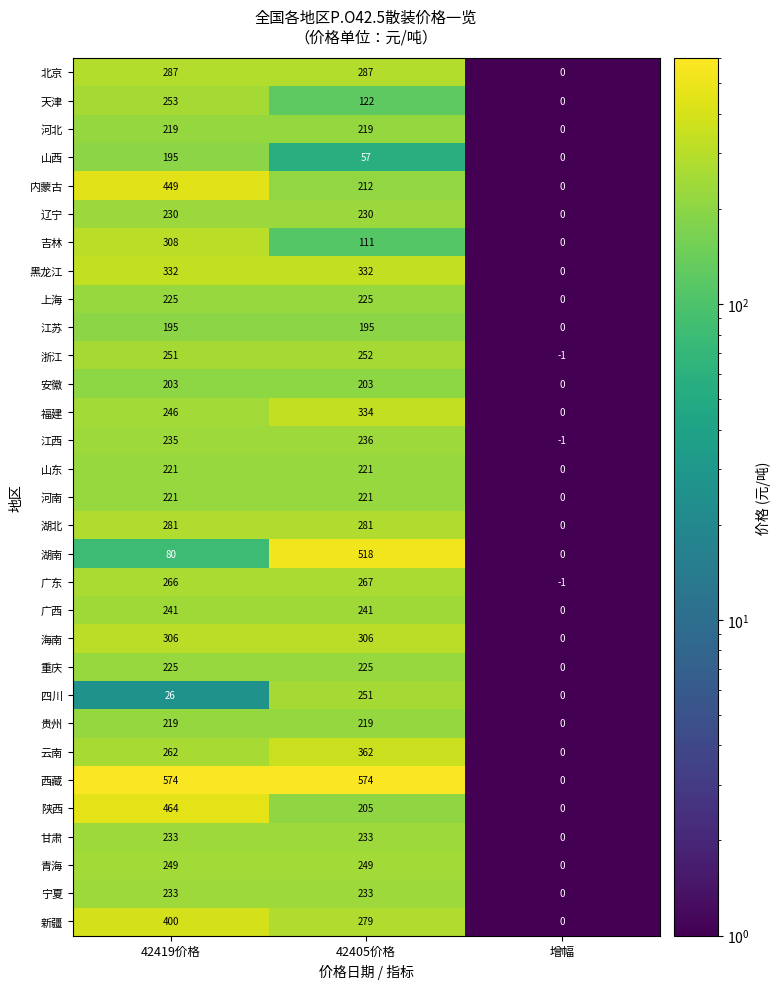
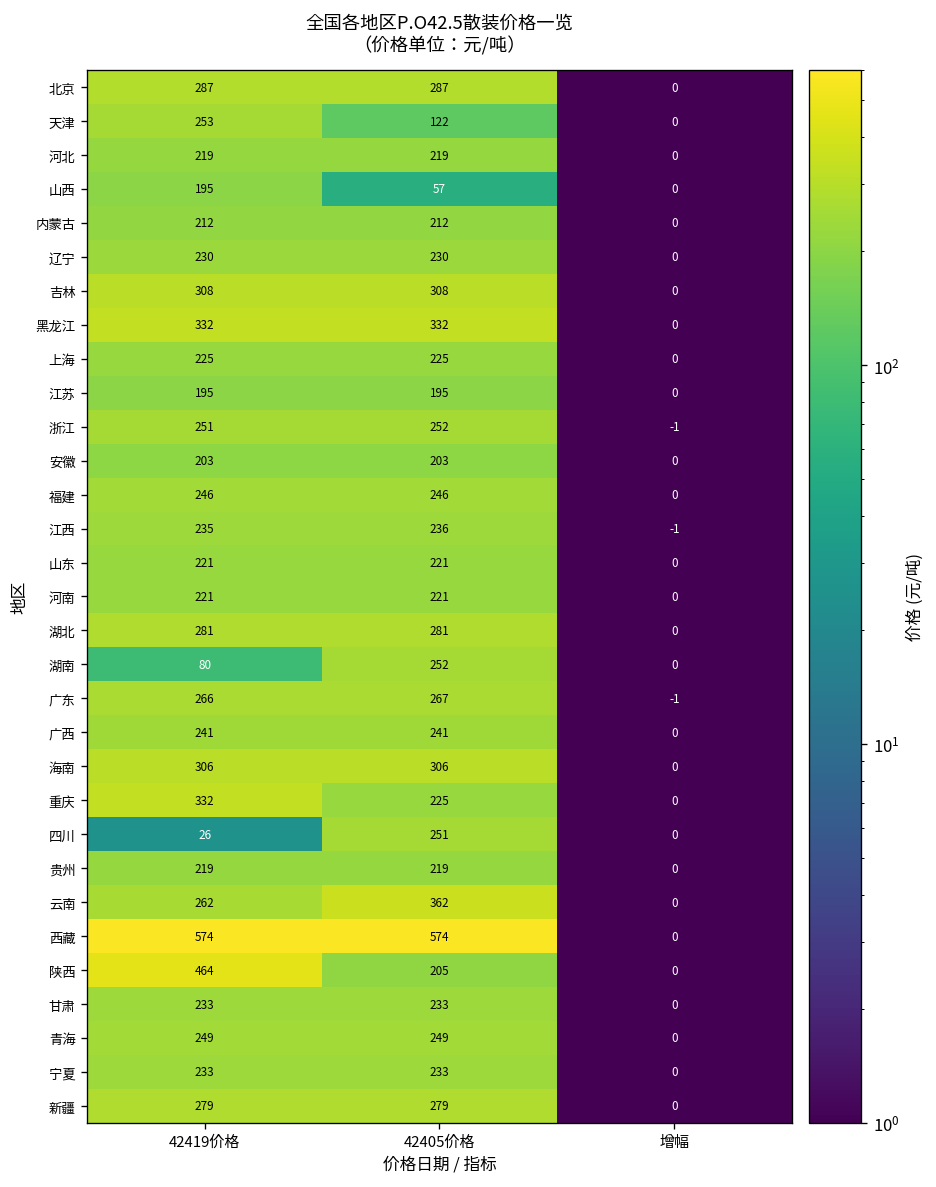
  {
    "北京": {
      "42419价格": 287,
      "42405价格": 287,
      "增幅": 0
    },
    "天津": {
      "42419价格": 253,
      "42405价格": 122,
      "增幅": 0
    },
    "河北": {
      "42419价格": 219,
      "42405价格": 219,
      "增幅": 0
    },
    "山西": {
      "42419价格": 195,
      "42405价格": 57,
      "增幅": 0
    },
    "内蒙古": {
-     "42419价格": 449,
+     "42419价格": 212,
      "42405价格": 212,
      "增幅": 0
    },
    "辽宁": {
      "42419价格": 230,
      "42405价格": 230,
      "增幅": 0
    },
    "吉林": {
      "42419价格": 308,
-     "42405价格": 111,
+     "42405价格": 308,
      "增幅": 0
    },
    "黑龙江": {
      "42419价格": 332,
      "42405价格": 332,
      "增幅": 0
    },
    "上海": {
      "42419价格": 225,
      "42405价格": 225,
      "增幅": 0
    },
    "江苏": {
      "42419价格": 195,
      "42405价格": 195,
      "增幅": 0
    },
    "浙江": {
      "42419价格": 251,
      "42405价格": 252,
      "增幅": -1
    },
    "安徽": {
      "42419价格": 203,
      "42405价格": 203,
      "增幅": 0
    },
    "福建": {
      "42419价格": 246,
-     "42405价格": 334,
+     "42405价格": 246,
      "增幅": 0
    },
    "江西": {
      "42419价格": 235,
      "42405价格": 236,
      "增幅": -1
    },
    "山东": {
      "42419价格": 221,
      "42405价格": 221,
      "增幅": 0
    },
    "河南": {
      "42419价格": 221,
      "42405价格": 221,
      "增幅": 0
    },
    "湖北": {
      "42419价格": 281,
      "42405价格": 281,
      "增幅": 0
    },
    "湖南": {
      "42419价格": 80,
-     "42405价格": 518,
+     "42405价格": 252,
      "增幅": 0
    },
    "广东": {
      "42419价格": 266,
      "42405价格": 267,
      "增幅": -1
    },
    "广西": {
      "42419价格": 241,
      "42405价格": 241,
      "增幅": 0
    },
    "海南": {
      "42419价格": 306,
      "42405价格": 306,
      "增幅": 0
    },
    "重庆": {
-     "42419价格": 225,
+     "42419价格": 332,
      "42405价格": 225,
      "增幅": 0
    },
    "四川": {
      "42419价格": 26,
      "42405价格": 251,
      "增幅": 0
    },
    "贵州": {
      "42419价格": 219,
      "42405价格": 219,
      "增幅": 0
    },
    "云南": {
      "42419价格": 262,
      "42405价格": 362,
      "增幅": 0
    },
    "西藏": {
      "42419价格": 574,
      "42405价格": 574,
      "增幅": 0
    },
    "陕西": {
      "42419价格": 464,
      "42405价格": 205,
      "增幅": 0
    },
    "甘肃": {
      "42419价格": 233,
      "42405价格": 233,
      "增幅": 0
    },
    "青海": {
      "42419价格": 249,
      "42405价格": 249,
      "增幅": 0
    },
    "宁夏": {
      "42419价格": 233,
      "42405价格": 233,
      "增幅": 0
    },
    "新疆": {
-     "42419价格": 400,
+     "42419价格": 279,
      "42405价格": 279,
      "增幅": 0
    }
  }
